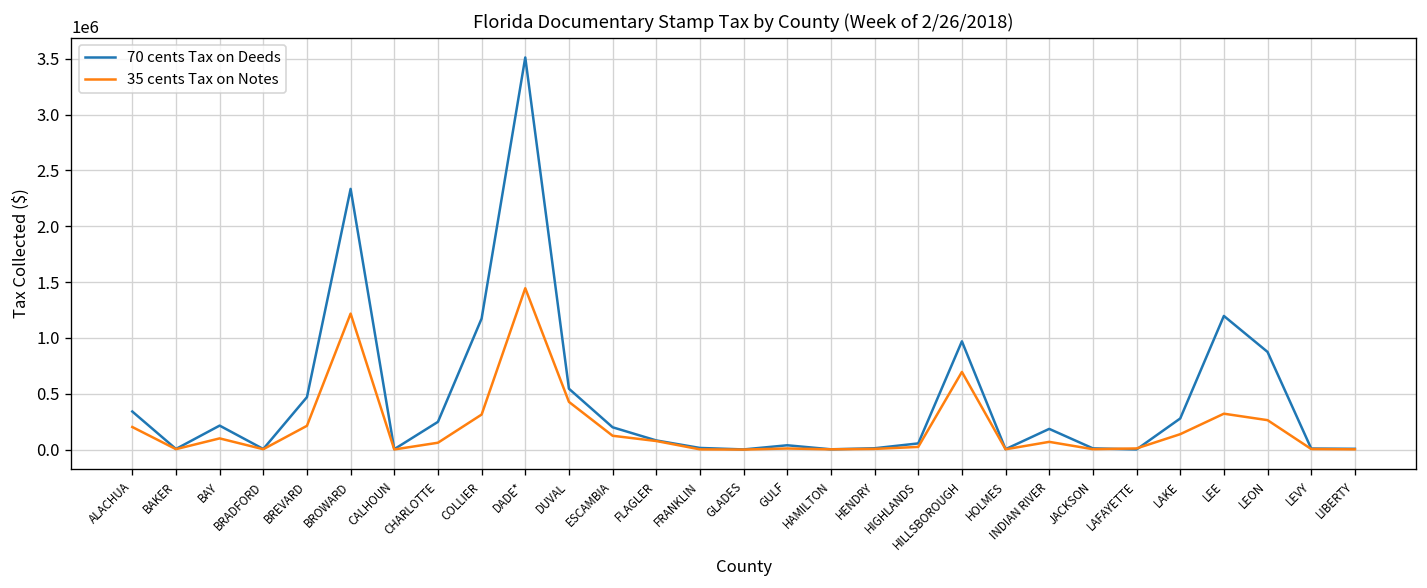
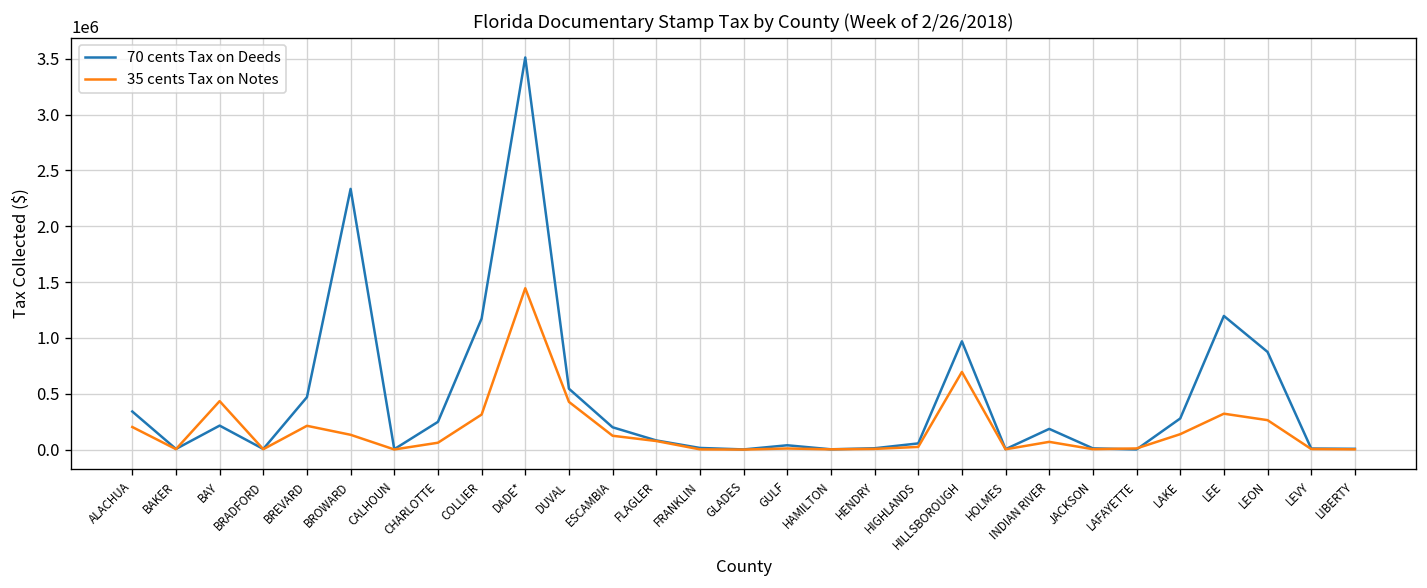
  {
    "70 cents Tax on Deeds": {
      "ALACHUA": 300000,
      "BAY": 200000,
      "BREVARD": 500000,
      "BROWARD": 2300000,
      "CHARLOTTE": 200000,
      "COLLIER": 1200000,
      "DADE*": 3500000,
      "DUVAL": 500000,
      "ESCAMBIA": 200000,
      "GULF": 0,
      "HIGHLANDS": 100000,
      "HILLSBOROUGH": 1000000,
      "INDIAN RIVER": 200000,
      "LAKE": 300000,
      "LEE": 1200000,
      "LEON": 900000
    },
    "35 cents Tax on Notes": {
      "ALACHUA": 200000,
-     "BAY": 100000,
+     "BAY": 400000,
      "BREVARD": 200000,
-     "BROWARD": 1200000,
+     "BROWARD": 100000,
      "CHARLOTTE": 100000,
      "COLLIER": 300000,
      "DADE*": 1400000,
      "DUVAL": 400000,
      "ESCAMBIA": 100000,
      "GULF": 0,
      "HIGHLANDS": 0,
      "HILLSBOROUGH": 700000,
      "INDIAN RIVER": 100000,
      "LAKE": 100000,
      "LEE": 300000,
      "LEON": 300000
    }
  }
